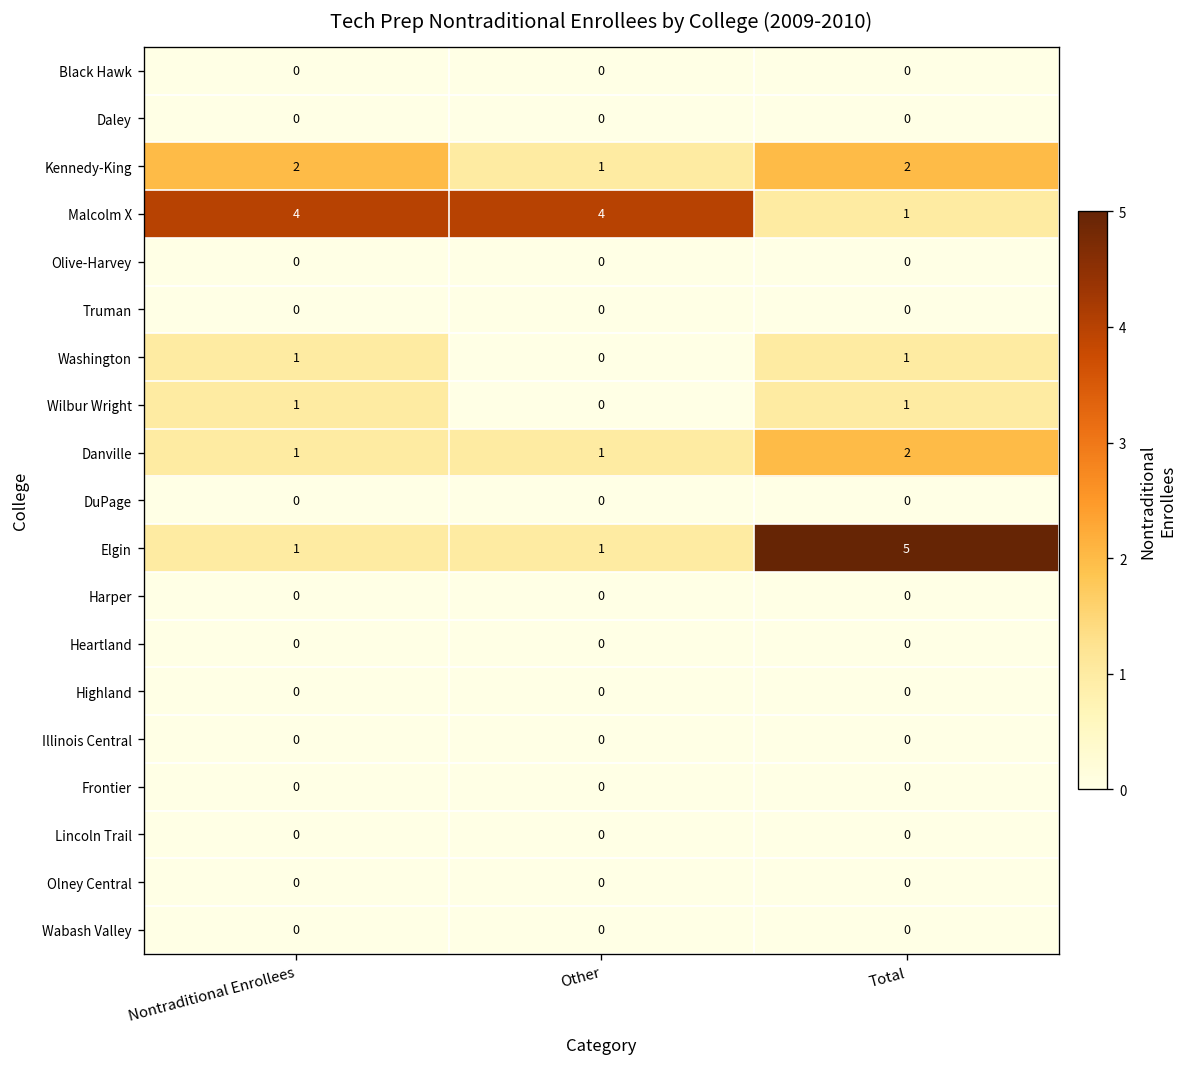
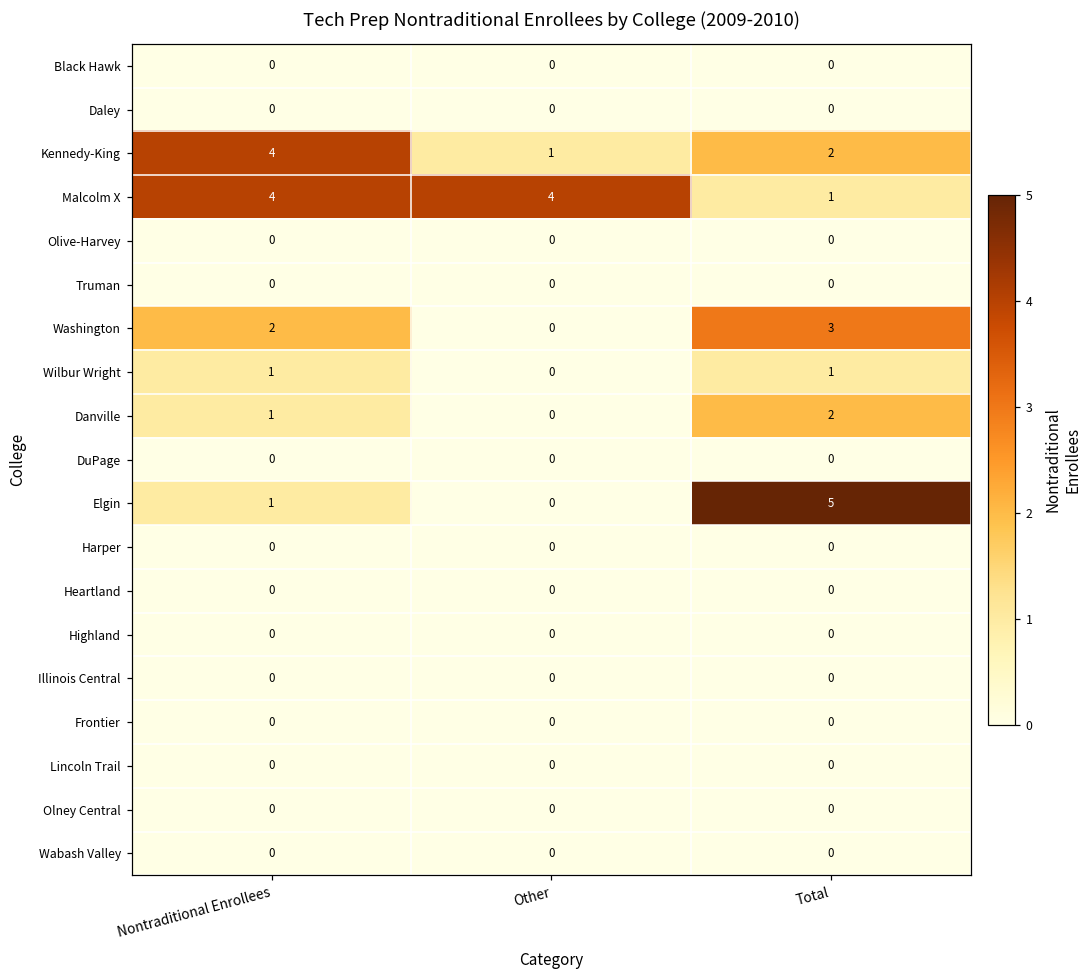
  {
    "Black Hawk": {
      "Nontraditional Enrollees": 0,
      "Other": 0,
      "Total": 0
    },
    "Daley": {
      "Nontraditional Enrollees": 0,
      "Other": 0,
      "Total": 0
    },
    "Kennedy-King": {
-     "Nontraditional Enrollees": 2,
+     "Nontraditional Enrollees": 4,
      "Other": 1,
      "Total": 2
    },
    "Malcolm X": {
      "Nontraditional Enrollees": 4,
      "Other": 4,
      "Total": 1
    },
    "Olive-Harvey": {
      "Nontraditional Enrollees": 0,
      "Other": 0,
      "Total": 0
    },
    "Truman": {
      "Nontraditional Enrollees": 0,
      "Other": 0,
      "Total": 0
    },
    "Washington": {
-     "Nontraditional Enrollees": 1,
+     "Nontraditional Enrollees": 2,
      "Other": 0,
-     "Total": 1
+     "Total": 3
    },
    "Wilbur Wright": {
      "Nontraditional Enrollees": 1,
      "Other": 0,
      "Total": 1
    },
    "Danville": {
      "Nontraditional Enrollees": 1,
-     "Other": 1,
+     "Other": 0,
      "Total": 2
    },
    "DuPage": {
      "Nontraditional Enrollees": 0,
      "Other": 0,
      "Total": 0
    },
    "Elgin": {
      "Nontraditional Enrollees": 1,
-     "Other": 1,
+     "Other": 0,
      "Total": 5
    },
    "Harper": {
      "Nontraditional Enrollees": 0,
      "Other": 0,
      "Total": 0
    },
    "Heartland": {
      "Nontraditional Enrollees": 0,
      "Other": 0,
      "Total": 0
    },
    "Highland": {
      "Nontraditional Enrollees": 0,
      "Other": 0,
      "Total": 0
    },
    "Illinois Central": {
      "Nontraditional Enrollees": 0,
      "Other": 0,
      "Total": 0
    },
    "Frontier": {
      "Nontraditional Enrollees": 0,
      "Other": 0,
      "Total": 0
    },
    "Lincoln Trail": {
      "Nontraditional Enrollees": 0,
      "Other": 0,
      "Total": 0
    },
    "Olney Central": {
      "Nontraditional Enrollees": 0,
      "Other": 0,
      "Total": 0
    },
    "Wabash Valley": {
      "Nontraditional Enrollees": 0,
      "Other": 0,
      "Total": 0
    }
  }
